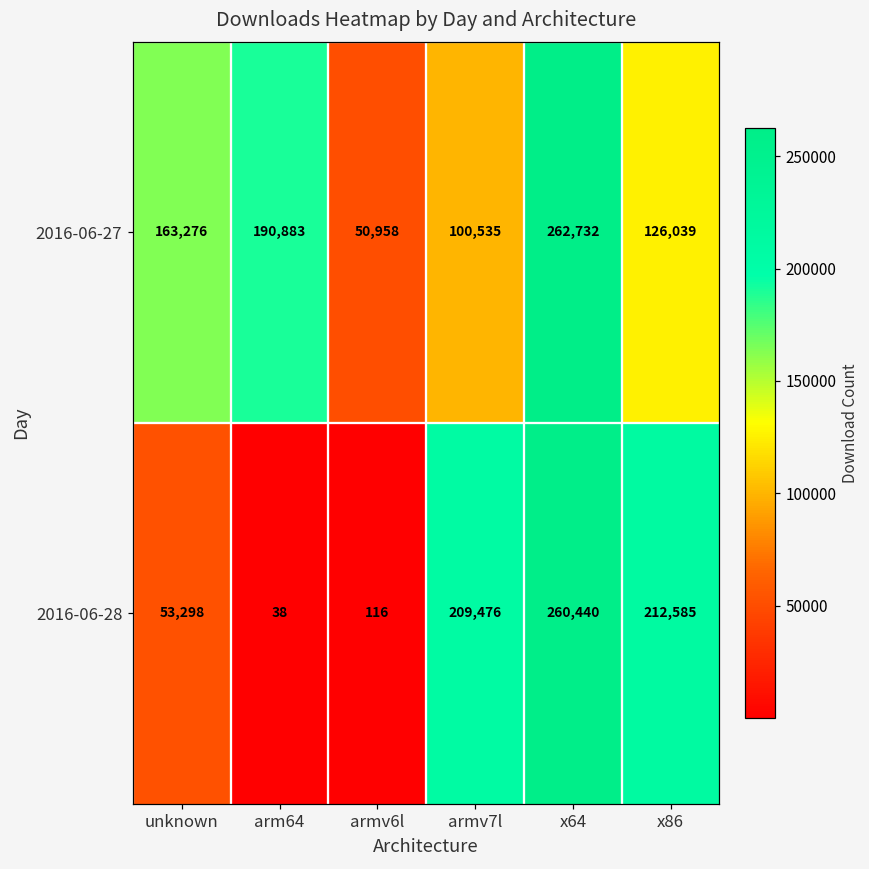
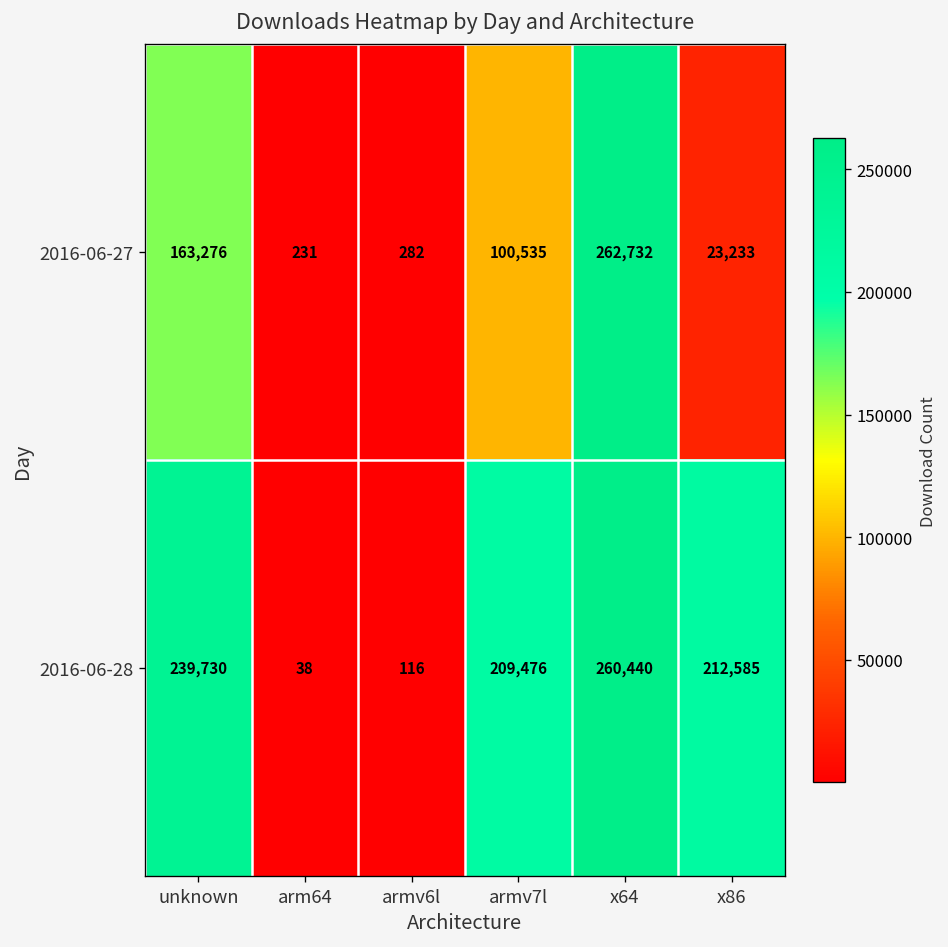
  {
    "2016-06-27": {
      "unknown": "163,276",
-     "arm64": "190,883",
-     "armv6l": "50,958",
+     "arm64": "231",
+     "armv6l": "282",
      "armv7l": "100,535",
      "x64": "262,732",
-     "x86": "126,039"
+     "x86": "23,233"
    },
    "2016-06-28": {
-     "unknown": "53,298",
+     "unknown": "239,730",
      "arm64": "38",
      "armv6l": "116",
      "armv7l": "209,476",
      "x64": "260,440",
      "x86": "212,585"
    }
  }
